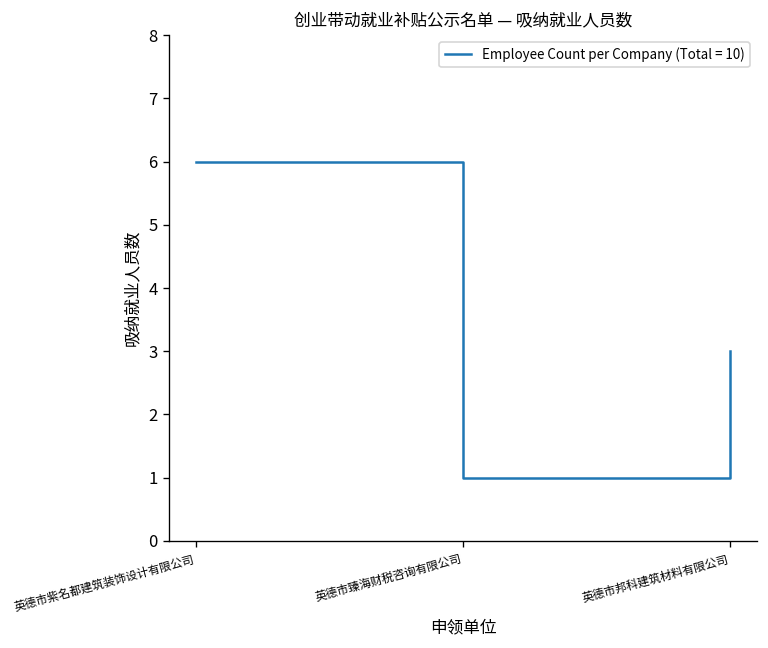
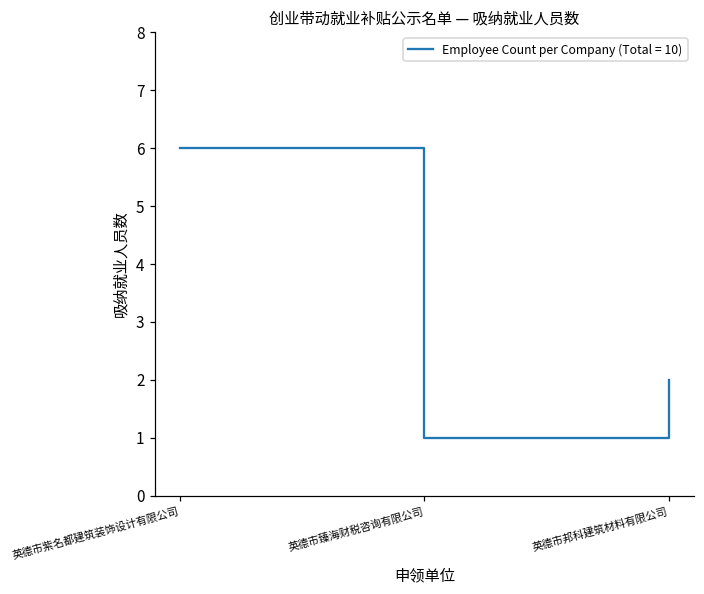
  {
    "英德市紫名都建筑装饰设计有限公司": 6,
    "英德市臻海财税咨询有限公司": 1,
-   "英德市邦科建筑材料有限公司": 3
+   "英德市邦科建筑材料有限公司": 2
  }
